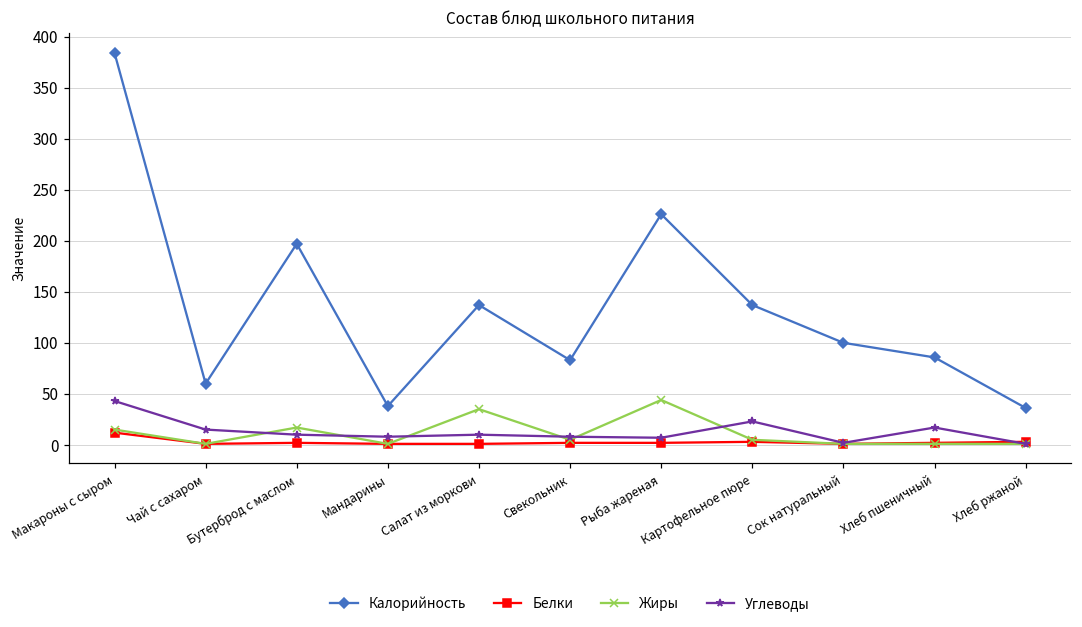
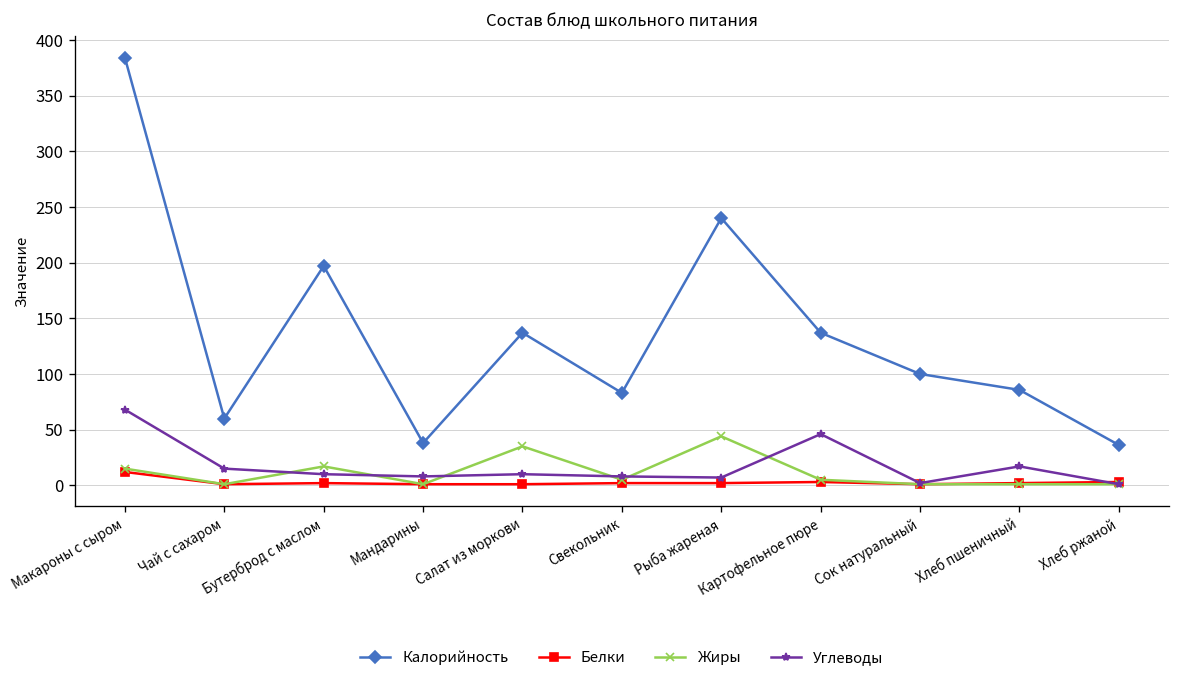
  {
    "Калорийность": {
      "Макароны с сыром": 380,
      "Чай с сахаром": 60,
      "Бутерброд с маслом": 200,
      "Мандарины": 40,
      "Салат из моркови": 140,
      "Свекольник": 80,
-     "Рыба жареная": 230,
+     "Рыба жареная": 240,
      "Картофельное пюре": 140,
      "Сок натуральный": 100,
      "Хлеб пшеничный": 90,
      "Хлеб ржаной": 40
    },
    "Белки": {
      "Макароны с сыром": 10,
      "Бутерброд с маслом": 0,
      "Салат из моркови": 0,
      "Свекольник": 0,
      "Рыба жареная": 0
    },
    "Жиры": {
      "Макароны с сыром": 20,
      "Бутерброд с маслом": 20,
      "Салат из моркови": 40,
      "Свекольник": 10,
      "Рыба жареная": 40
    },
    "Углеводы": {
-     "Макароны с сыром": 40,
+     "Макароны с сыром": 70,
      "Чай с сахаром": 20,
      "Бутерброд с маслом": 10,
      "Мандарины": 10,
      "Салат из моркови": 10,
      "Свекольник": 10,
      "Рыба жареная": 10,
-     "Картофельное пюре": 20,
+     "Картофельное пюре": 50,
      "Хлеб пшеничный": 20
    }
  }
